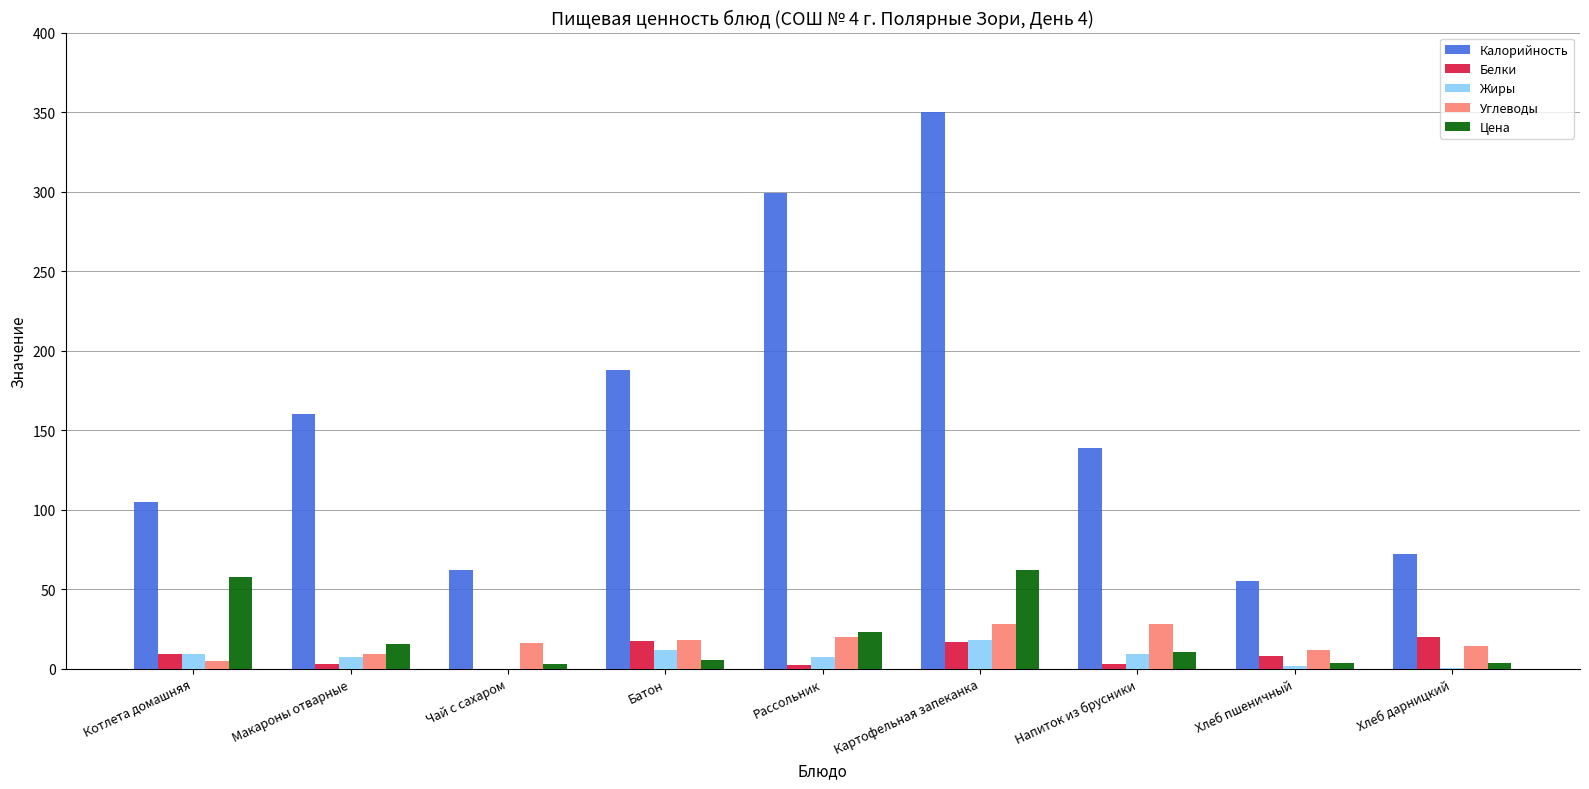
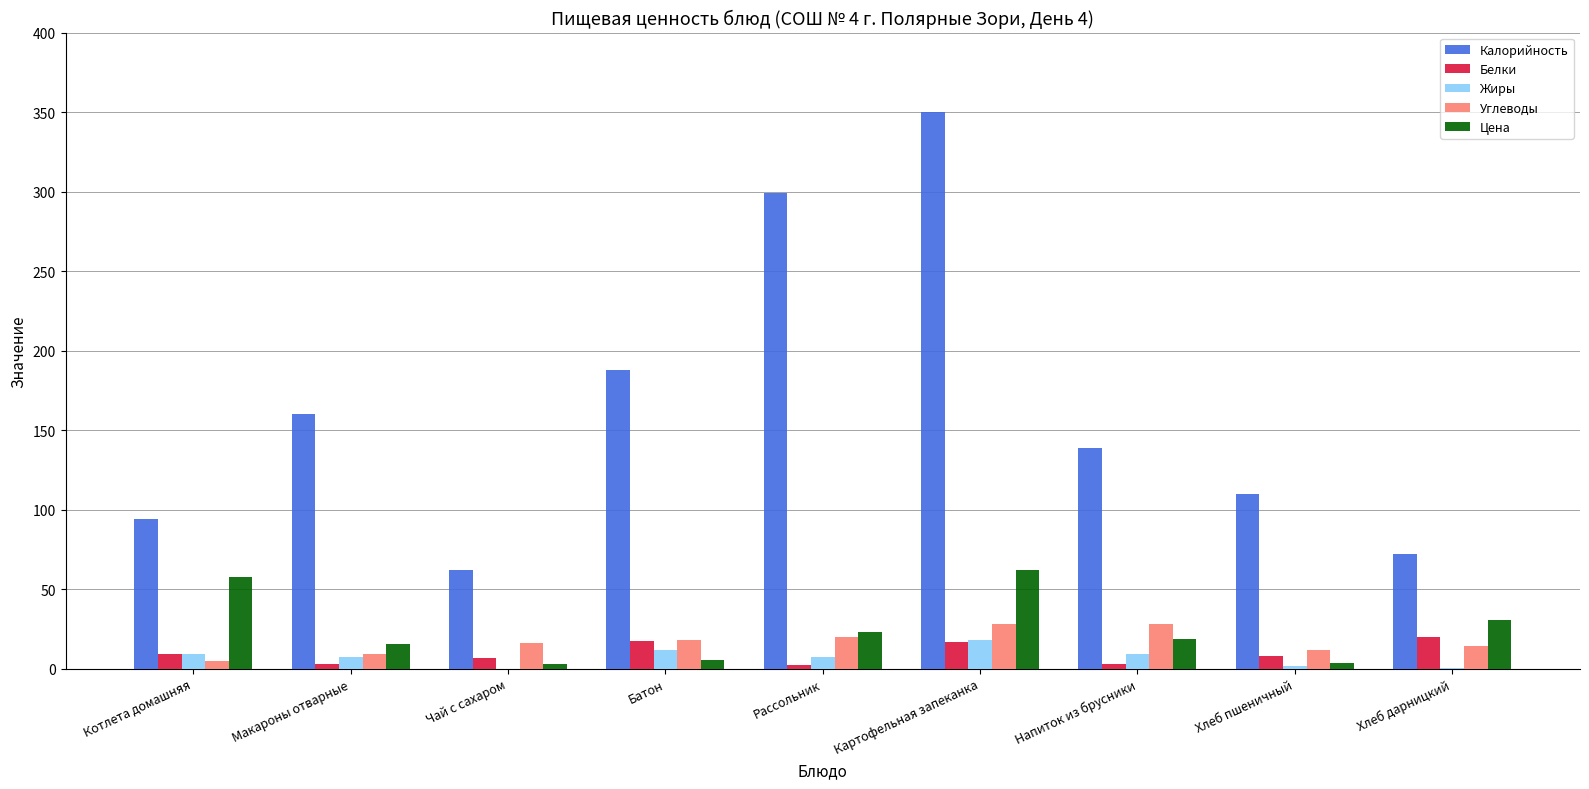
  {
    "Калорийность": {
-     "Котлета домашняя": 105,
+     "Котлета домашняя": 94,
      "Макароны отварные": 160,
      "Чай с сахаром": 62,
      "Батон": 188,
      "Рассольник": 299,
      "Картофельная запеканка": 350,
      "Напиток из брусники": 139,
-     "Хлеб пшеничный": 55,
+     "Хлеб пшеничный": 110,
      "Хлеб дарницкий": 72
    },
    "Белки": {
      "Котлета домашняя": 9,
      "Макароны отварные": 3,
-     "Чай с сахаром": 0,
+     "Чай с сахаром": 7,
      "Батон": 18,
      "Рассольник": 3,
      "Картофельная запеканка": 17,
      "Напиток из брусники": 3,
      "Хлеб пшеничный": 8,
      "Хлеб дарницкий": 20
    },
    "Жиры": {
      "Котлета домашняя": 9,
      "Макароны отварные": 8,
      "Чай с сахаром": 0,
      "Батон": 12,
      "Рассольник": 7,
      "Картофельная запеканка": 18,
      "Напиток из брусники": 9,
      "Хлеб пшеничный": 2
    },
    "Углеводы": {
      "Котлета домашняя": 5,
      "Макароны отварные": 9,
      "Чай с сахаром": 16,
      "Батон": 18,
      "Рассольник": 20,
      "Картофельная запеканка": 28,
      "Напиток из брусники": 28,
      "Хлеб пшеничный": 12,
      "Хлеб дарницкий": 14
    },
    "Цена": {
      "Котлета домашняя": 58,
      "Макароны отварные": 15,
      "Чай с сахаром": 3,
      "Батон": 6,
      "Рассольник": 23,
      "Картофельная запеканка": 62,
-     "Напиток из брусники": 10,
+     "Напиток из брусники": 19,
      "Хлеб пшеничный": 3,
-     "Хлеб дарницкий": 4
+     "Хлеб дарницкий": 31
    }
  }
